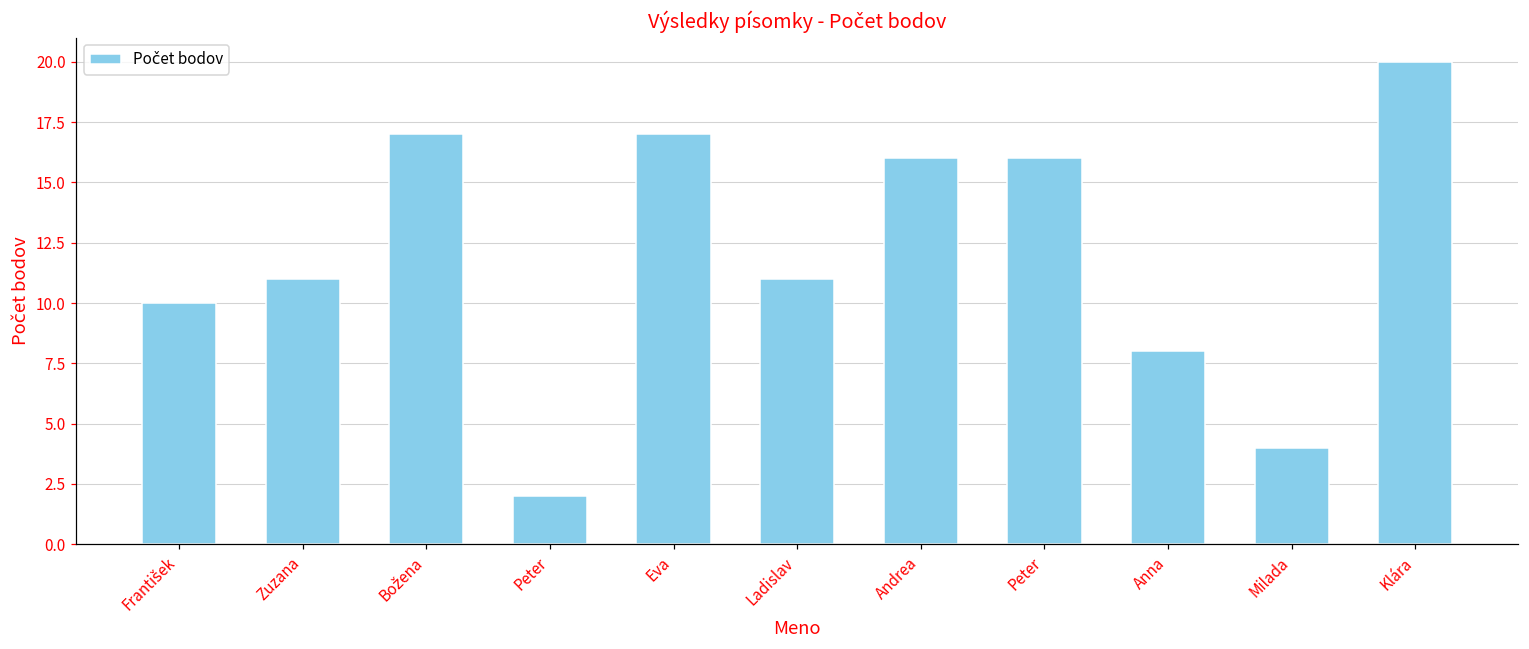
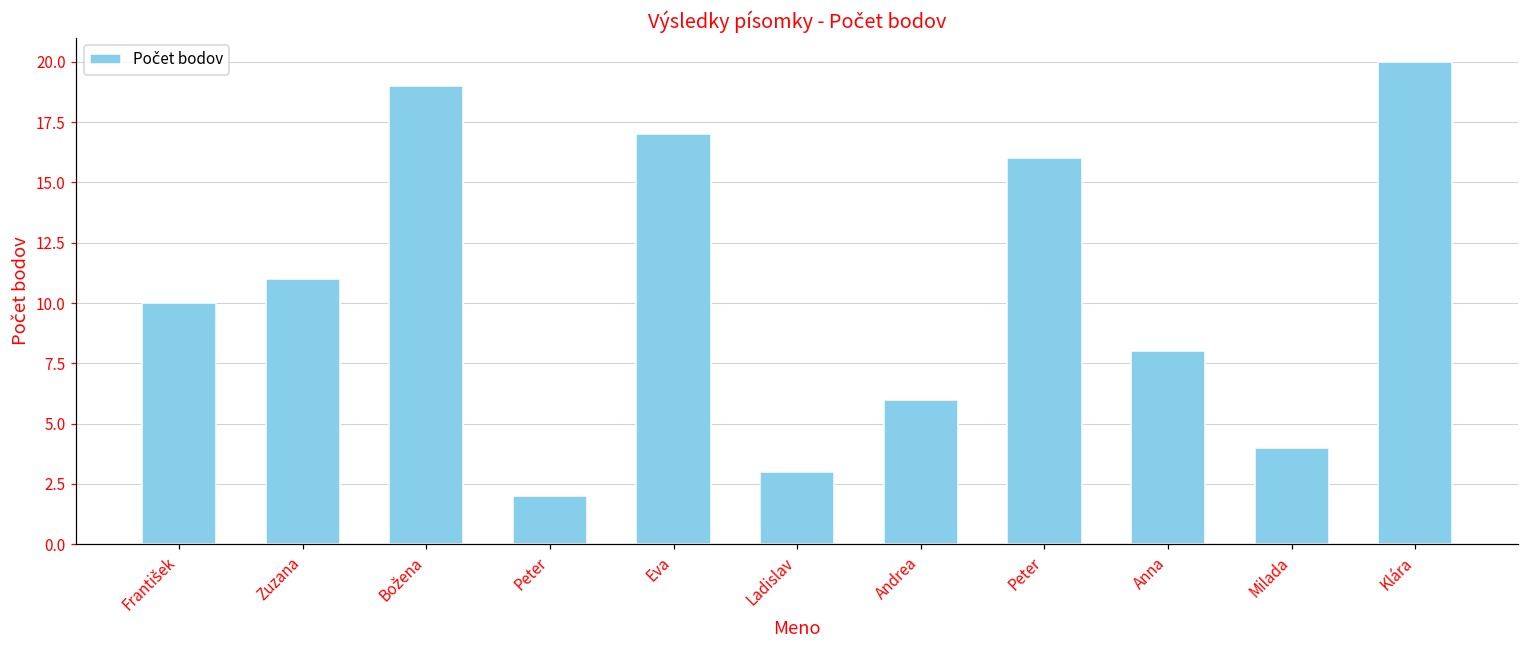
  {
    "František": 10,
    "Zuzana": 11,
-   "Božena": 17,
+   "Božena": 19,
    "Eva": 17,
-   "Ladislav": 11,
-   "Andrea": 16,
+   "Ladislav": 3,
+   "Andrea": 6,
    "Anna": 8,
    "Milada": 4,
    "Klára": 20
  }
